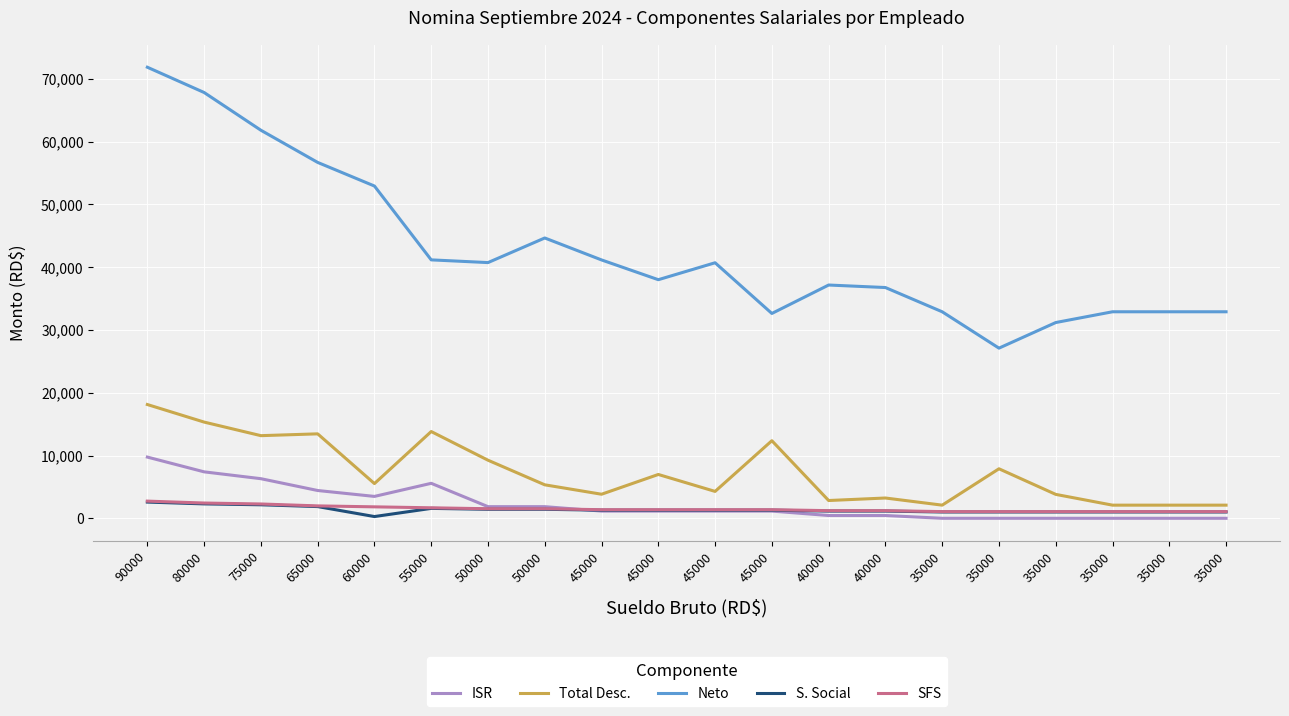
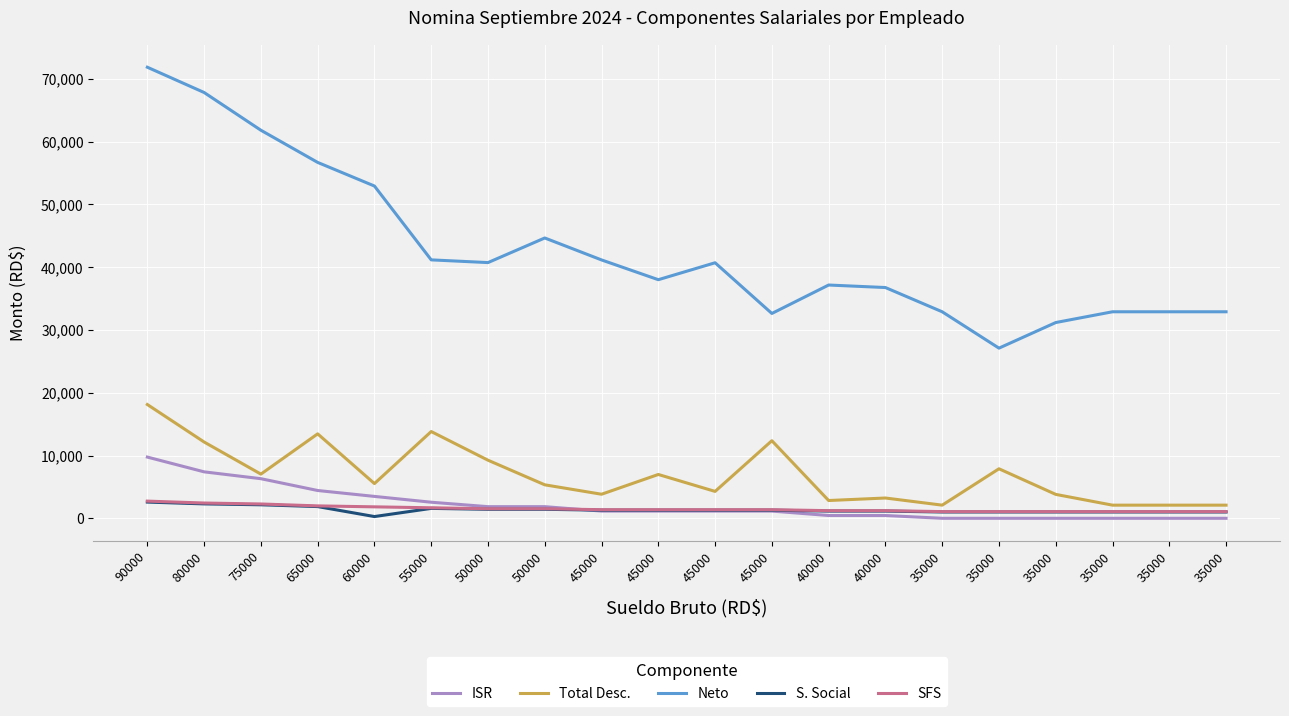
  {
    "ISR": {
      "90000": "10,000",
      "80000": "7,000",
      "75000": "6,000",
      "65000": "4,000",
      "60000": "3,000",
-     "55000": "6,000"
+     "55000": "3,000"
    },
    "Total Desc.": {
      "90000": "18,000",
-     "80000": "15,000",
-     "75000": "13,000",
+     "80000": "12,000",
+     "75000": "7,000",
      "65000": "13,000",
      "60000": "6,000",
      "55000": "14,000"
    },
    "Neto": {
      "90000": "72,000",
      "80000": "68,000",
      "75000": "62,000",
      "65000": "57,000",
      "60000": "53,000",
      "55000": "41,000"
    },
    "S. Social": {
      "60000": "0"
    },
    "SFS": {
      "60000": "2,000"
    }
  }
